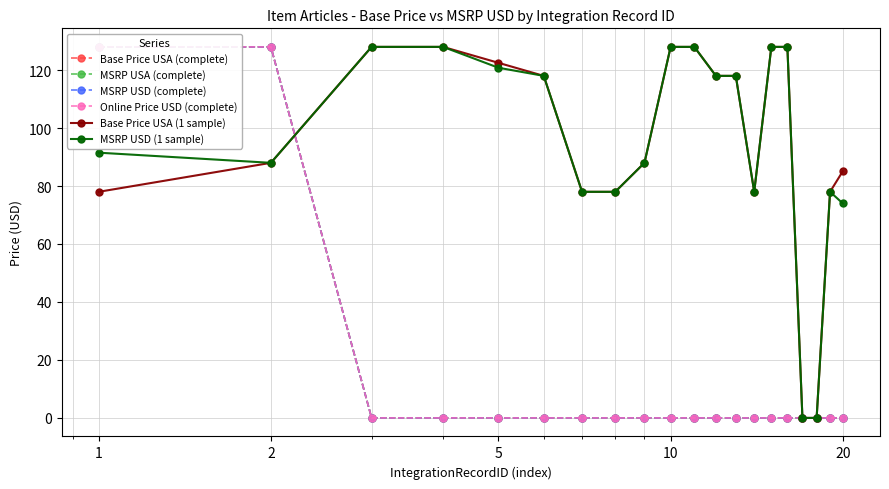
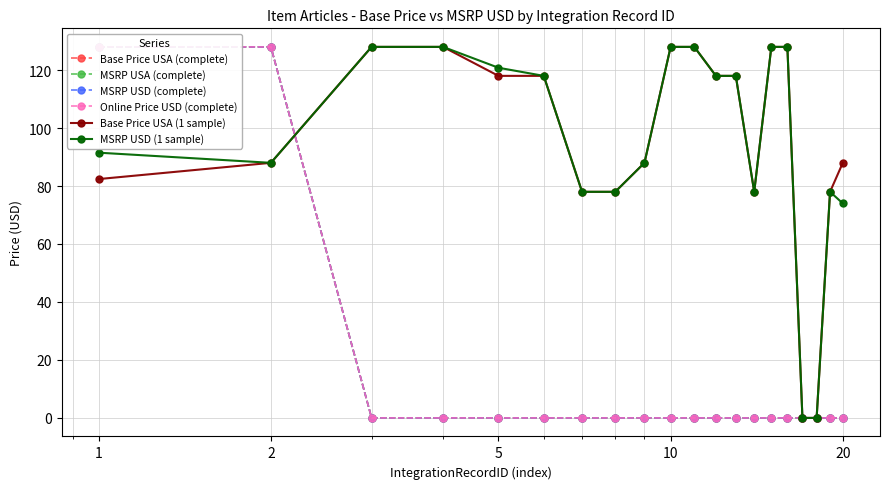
  {
    "Online Price USD (complete)": {
      "2": 128,
      "5": 0,
      "10": 0,
      "20": 0
    },
    "Base Price USA (1 sample)": {
-     "1": 78,
-     "5": 123,
-     "20": 85
+     "1": 82,
+     "5": 118,
+     "20": 88
    },
    "MSRP USD (1 sample)": {
      "1": 92,
      "5": 121,
      "20": 74
    }
  }
